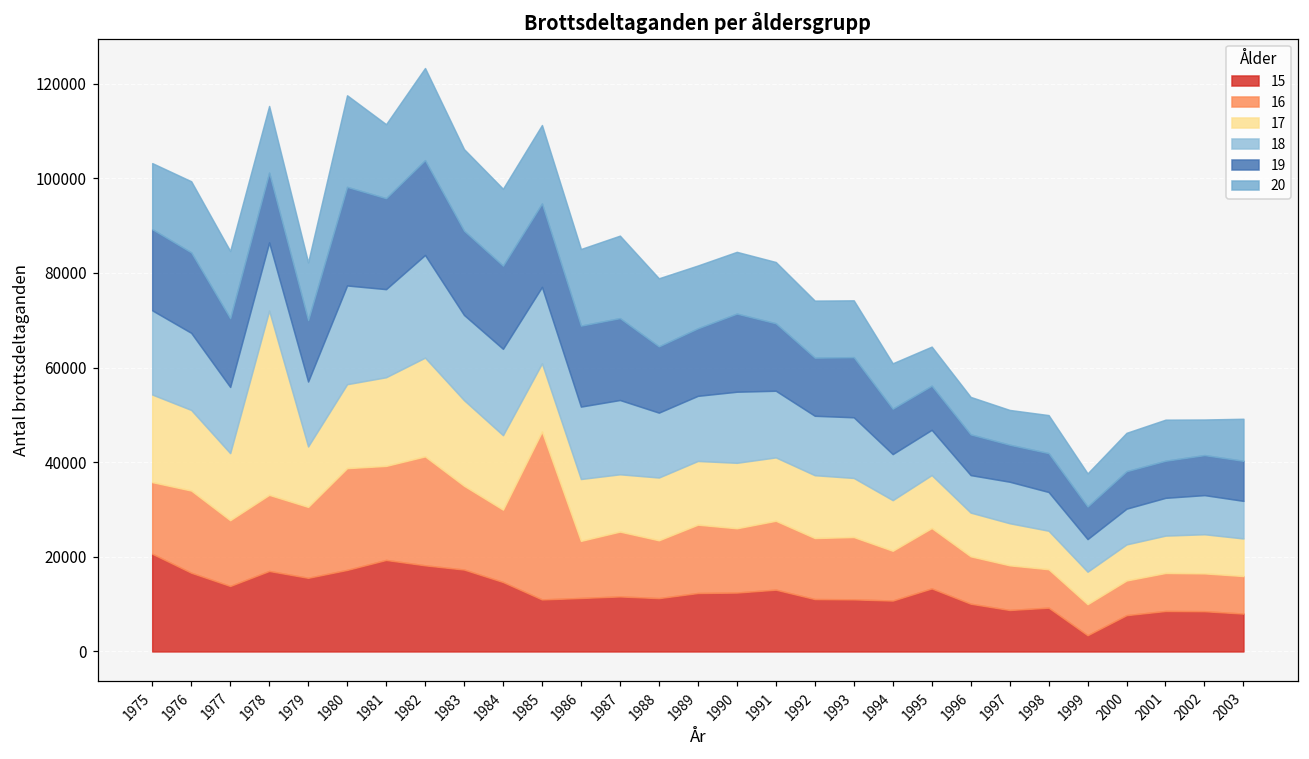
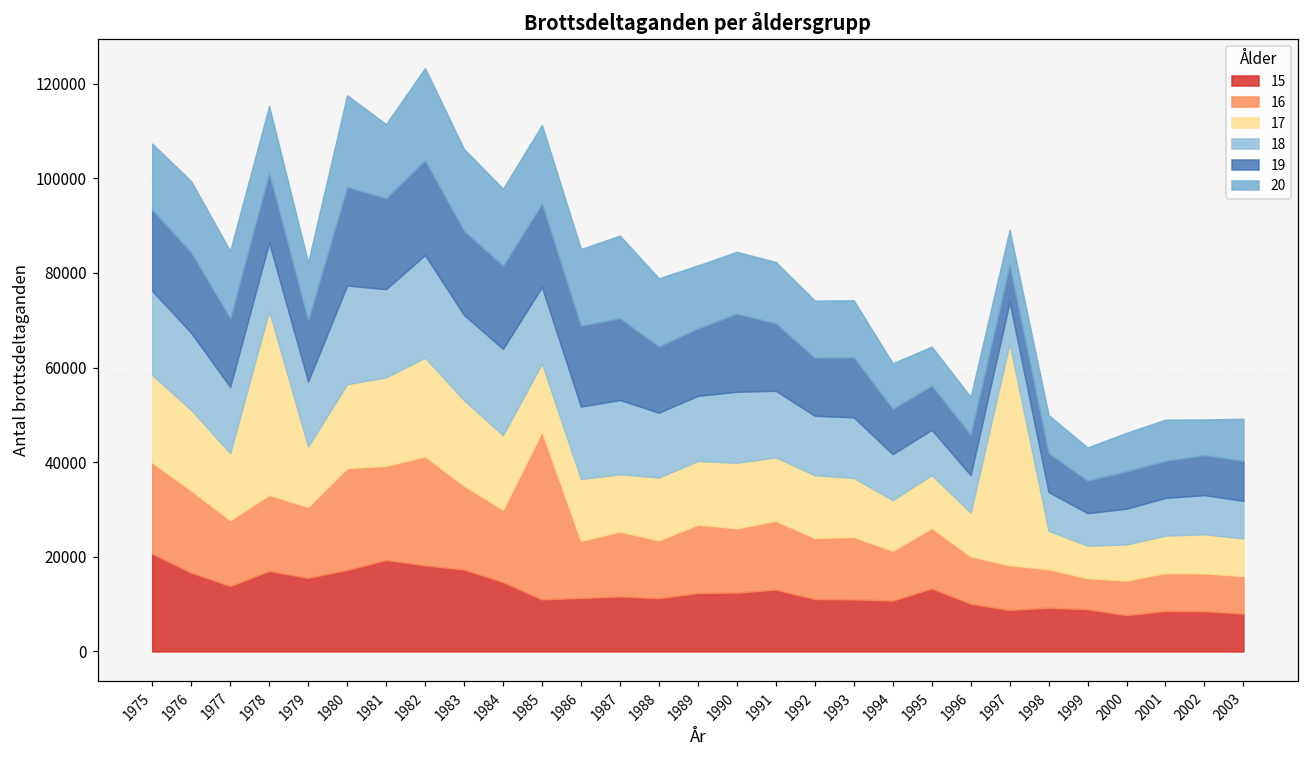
  {
    "15": {
      "1975": 21000,
      "1976": 17000,
      "1977": 14000,
      "1978": 17000,
      "1979": 16000,
      "1980": 17000,
      "1981": 19000,
      "1982": 18000,
      "1983": 17000,
      "1984": 15000,
      "1985": 11000,
      "1986": 11000,
      "1987": 12000,
      "1988": 11000,
      "1989": 12000,
      "1990": 12000,
      "1991": 13000,
      "1992": 11000,
      "1993": 11000,
      "1994": 11000,
      "1995": 13000,
      "1996": 10000,
      "1997": 9000,
      "1998": 9000,
-     "1999": 3000,
+     "1999": 9000,
      "2000": 8000,
      "2001": 9000,
      "2002": 9000,
      "2003": 8000
    },
    "16": {
-     "1975": 15000,
+     "1975": 19000,
      "1976": 17000,
      "1977": 14000,
      "1978": 16000,
      "1979": 15000,
      "1980": 22000,
      "1981": 20000,
      "1982": 23000,
      "1983": 18000,
      "1984": 15000,
      "1985": 35000,
      "1986": 12000,
      "1987": 14000,
      "1988": 12000,
      "1989": 14000,
      "1990": 14000,
      "1991": 15000,
      "1992": 13000,
      "1993": 13000,
      "1994": 11000,
      "1995": 13000,
      "1996": 10000,
      "1997": 9000,
      "1998": 8000,
      "1999": 7000,
      "2000": 7000,
      "2001": 8000,
      "2002": 8000,
      "2003": 8000
    },
    "17": {
      "1975": 19000,
      "1976": 17000,
      "1977": 14000,
      "1978": 39000,
      "1979": 13000,
      "1980": 18000,
      "1981": 19000,
      "1982": 21000,
      "1983": 18000,
      "1984": 16000,
      "1985": 14000,
      "1986": 13000,
      "1987": 12000,
      "1988": 13000,
      "1989": 13000,
      "1990": 14000,
      "1991": 13000,
      "1992": 13000,
      "1993": 12000,
      "1994": 11000,
      "1995": 11000,
      "1996": 9000,
-     "1997": 9000,
+     "1997": 47000,
      "1998": 8000,
      "1999": 7000,
      "2000": 8000,
      "2001": 8000,
      "2002": 8000,
      "2003": 8000
    },
    "19": {
      "1975": 17000,
      "1976": 17000,
      "1977": 15000,
      "1978": 15000,
      "1979": 13000,
      "1980": 21000,
      "1981": 19000,
      "1982": 20000,
      "1983": 18000,
      "1984": 18000,
      "1985": 18000,
      "1986": 17000,
      "1987": 17000,
      "1988": 14000,
      "1989": 14000,
      "1990": 17000,
      "1991": 14000,
      "1992": 12000,
      "1993": 13000,
      "1994": 10000,
      "1995": 9000,
      "1996": 9000,
      "1997": 8000,
      "1998": 8000,
      "1999": 7000,
      "2000": 8000,
      "2001": 8000,
      "2002": 8000,
      "2003": 8000
    }
  }
